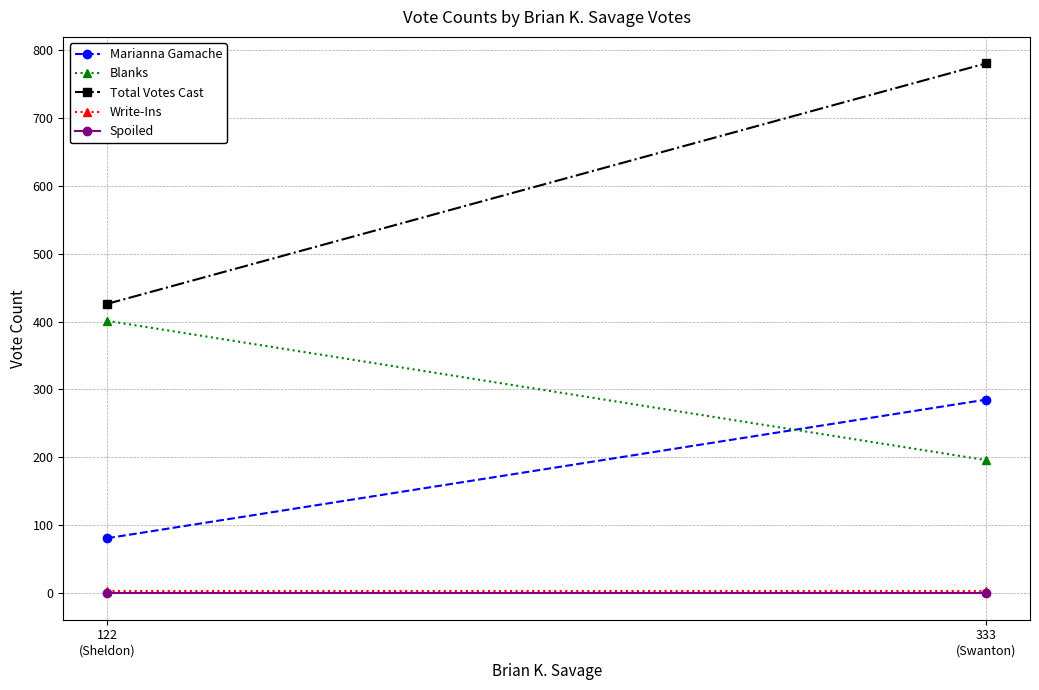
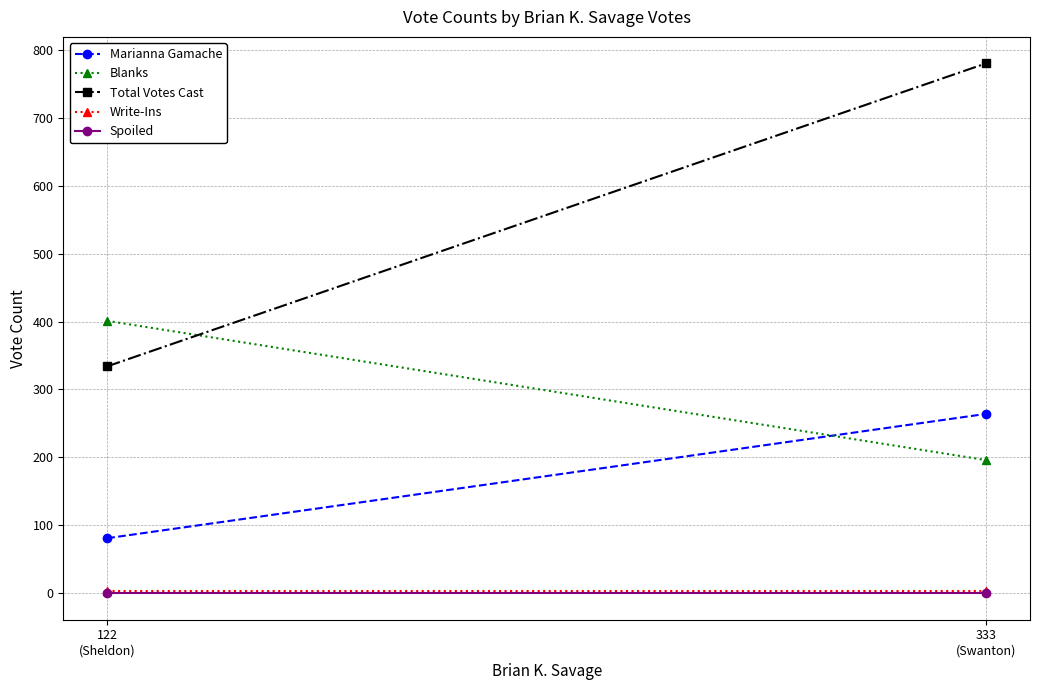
  {
    "Marianna Gamache": {
      "122 (Sheldon)": 80,
-     "333 (Swanton)": 290
+     "333 (Swanton)": 260
    },
    "Blanks": {
      "122 (Sheldon)": 400,
      "333 (Swanton)": 200
    },
    "Total Votes Cast": {
-     "122 (Sheldon)": 430,
+     "122 (Sheldon)": 330,
      "333 (Swanton)": 780
    }
  }
